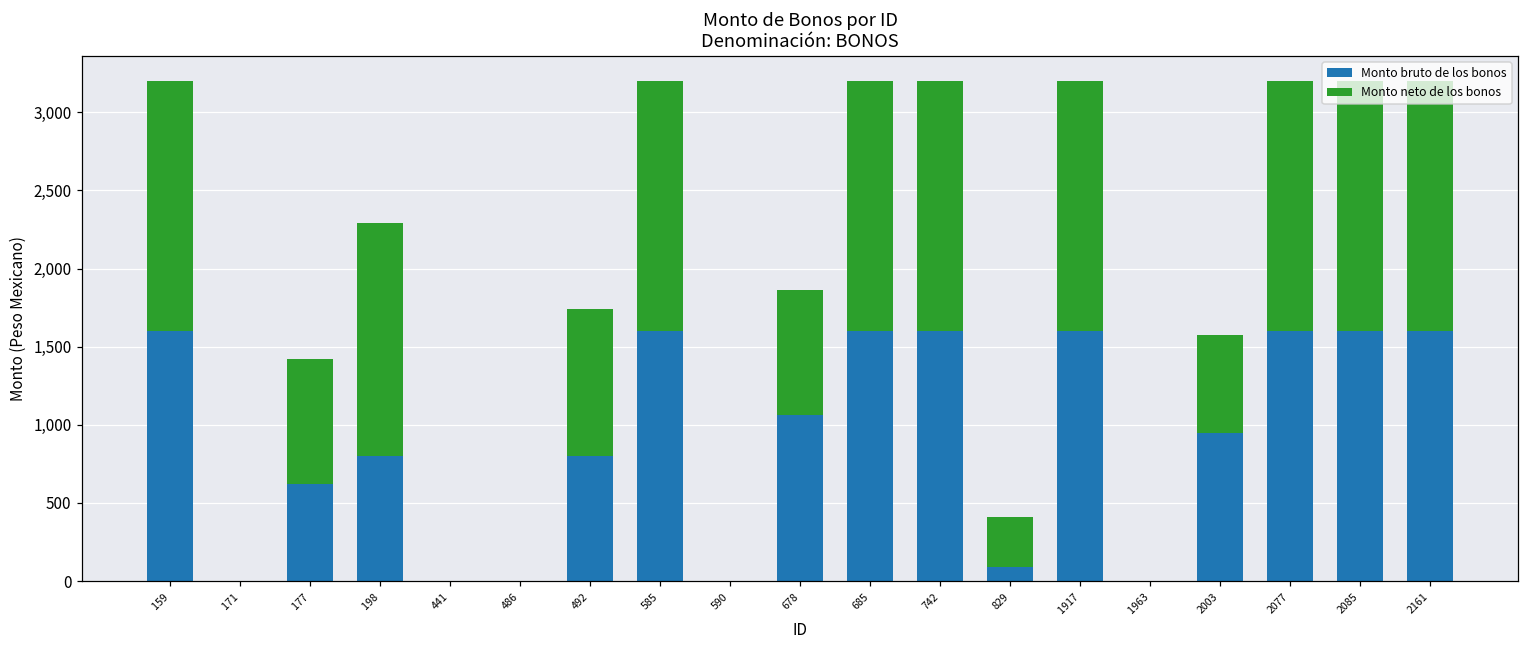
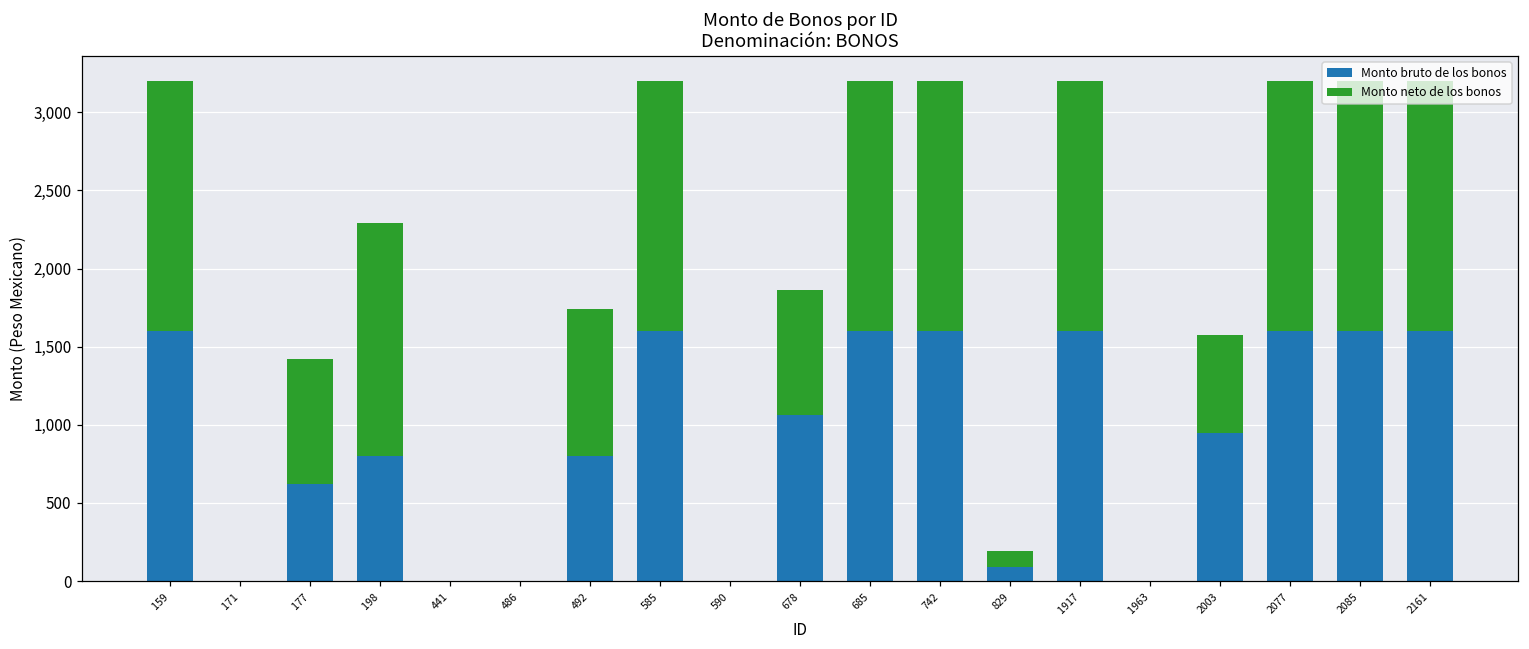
  {
    "Monto bruto de los bonos": {
      "159": "1,600",
      "171": "0",
      "177": "620",
      "198": "800",
      "441": "0",
      "486": "0",
      "492": "800",
      "585": "1,600",
      "590": "0",
      "678": "1,070",
      "685": "1,600",
      "742": "1,600",
      "829": "90",
      "1917": "1,600",
      "1963": "0",
      "2003": "950",
      "2077": "1,600",
      "2085": "1,600",
      "2161": "1,600"
    },
    "Monto neto de los bonos": {
      "159": "1,600",
      "171": "0",
      "177": "800",
      "198": "1,490",
      "441": "0",
      "486": "0",
      "492": "940",
      "585": "1,600",
      "590": "0",
      "678": "800",
      "685": "1,600",
      "742": "1,600",
-     "829": "320",
+     "829": "100",
      "1917": "1,600",
      "1963": "0",
      "2003": "620",
      "2077": "1,600"
    }
  }
